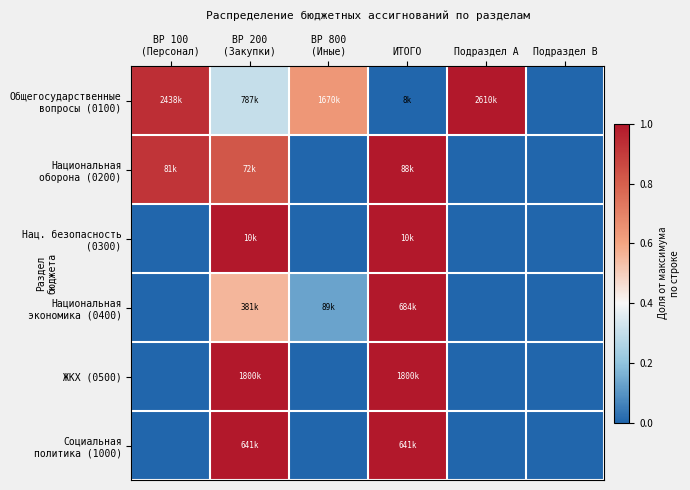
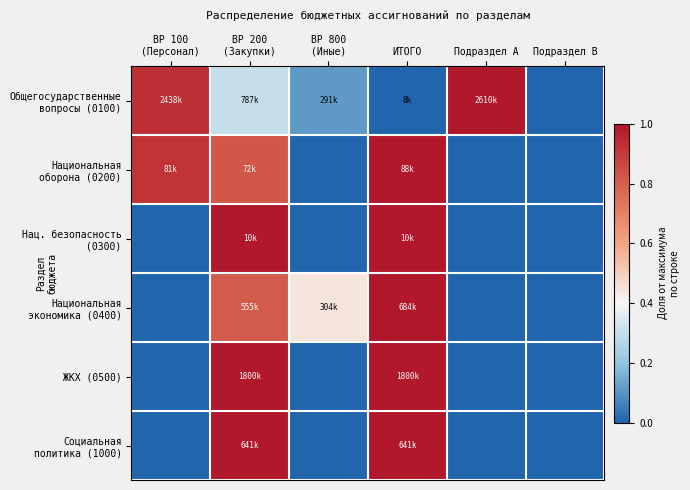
  {
    "Общегосударственные вопросы (0100)": {
      "ВР 100 (Персонал)": "2438k",
      "ВР 200 (Закупки)": "787k",
-     "ВР 800 (Иные)": "1670k",
+     "ВР 800 (Иные)": "291k",
      "ИТОГО": "8k",
      "Подраздел A": "2610k"
    },
    "Национальная оборона (0200)": {
      "ВР 100 (Персонал)": "81k",
      "ВР 200 (Закупки)": "72k",
      "ИТОГО": "88k"
    },
    "Нац. безопасность (0300)": {
      "ВР 200 (Закупки)": "10k",
      "ИТОГО": "10k"
    },
    "Национальная экономика (0400)": {
-     "ВР 200 (Закупки)": "381k",
-     "ВР 800 (Иные)": "89k",
+     "ВР 200 (Закупки)": "555k",
+     "ВР 800 (Иные)": "304k",
      "ИТОГО": "684k"
    },
    "ЖКХ (0500)": {
      "ВР 200 (Закупки)": "1800k",
      "ИТОГО": "1800k"
    },
    "Социальная политика (1000)": {
      "ВР 200 (Закупки)": "641k",
      "ИТОГО": "641k"
    }
  }
